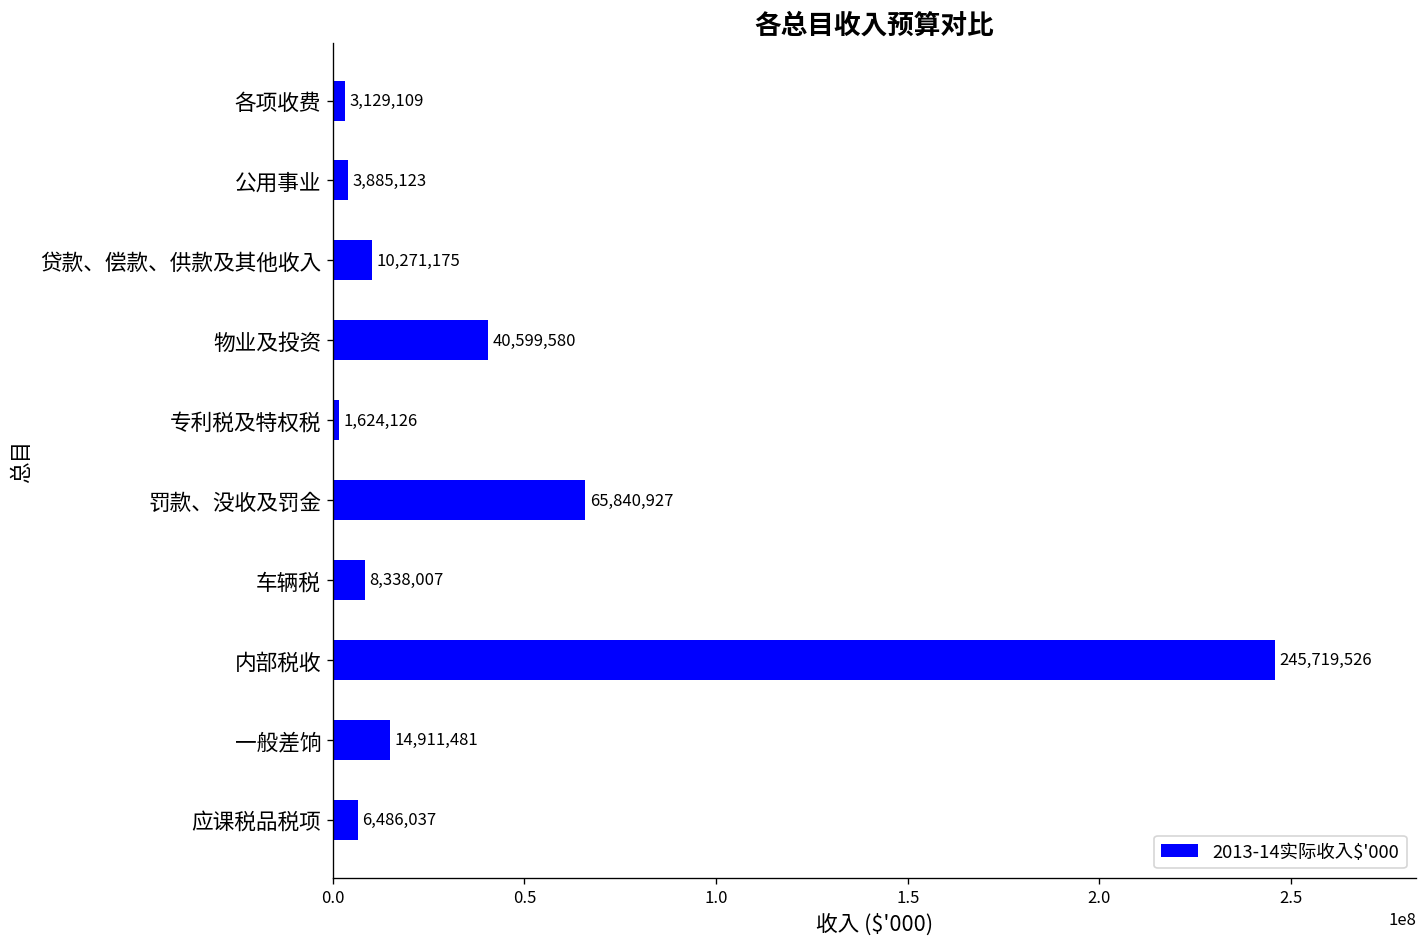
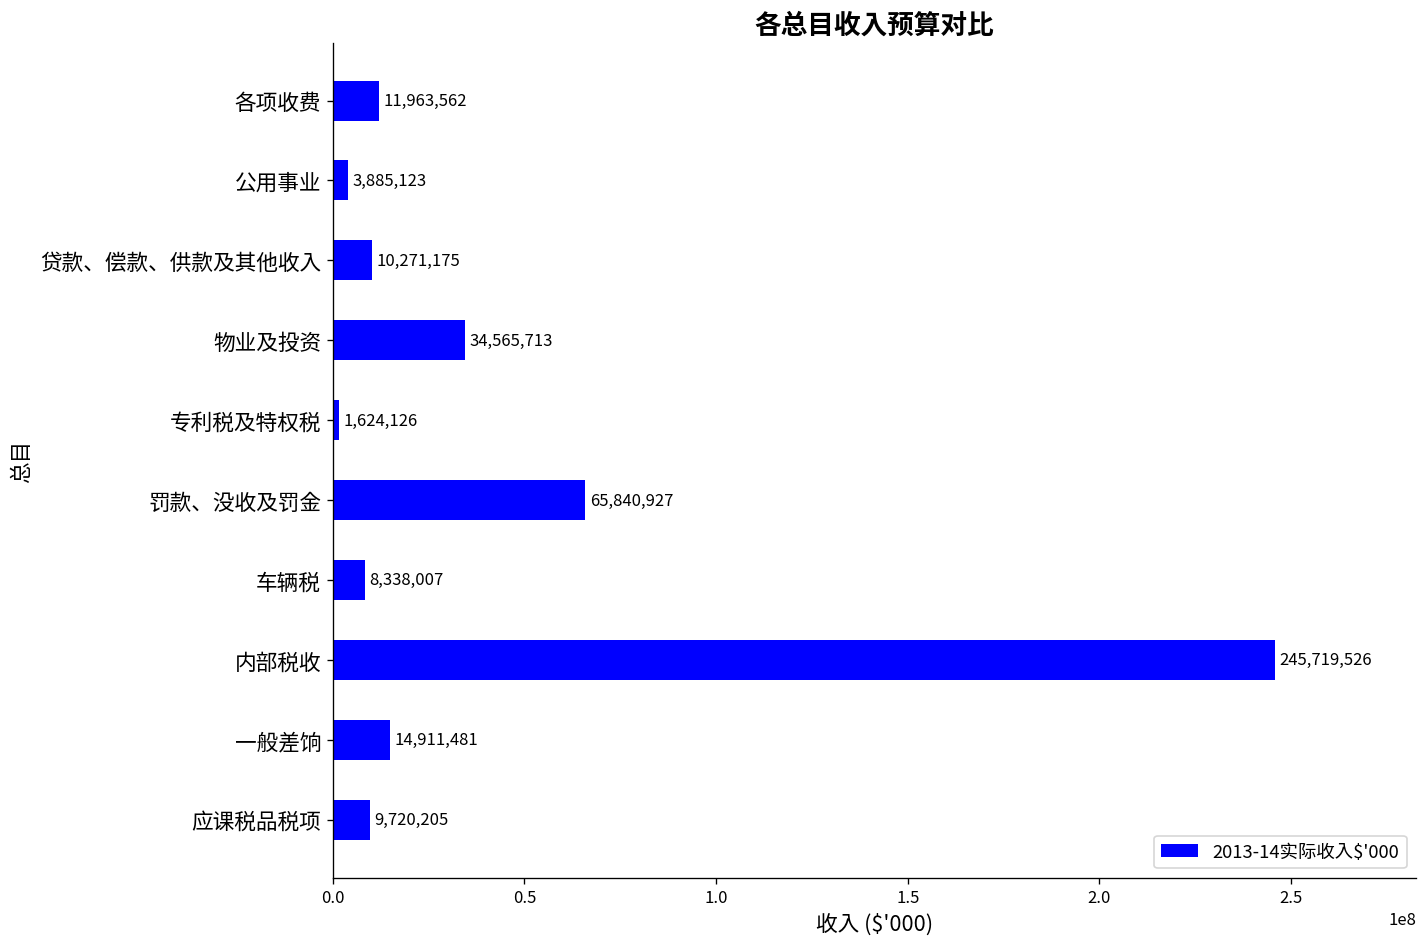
  {
-   "各项收费": "3,129,109",
+   "各项收费": "11,963,562",
    "公用事业": "3,885,123",
    "贷款、偿款、供款及其他收入": "10,271,175",
-   "物业及投资": "40,599,580",
+   "物业及投资": "34,565,713",
    "专利税及特权税": "1,624,126",
    "罚款、没收及罚金": "65,840,927",
    "车辆税": "8,338,007",
    "内部税收": "245,719,526",
    "一般差饷": "14,911,481",
-   "应课税品税项": "6,486,037"
+   "应课税品税项": "9,720,205"
  }
